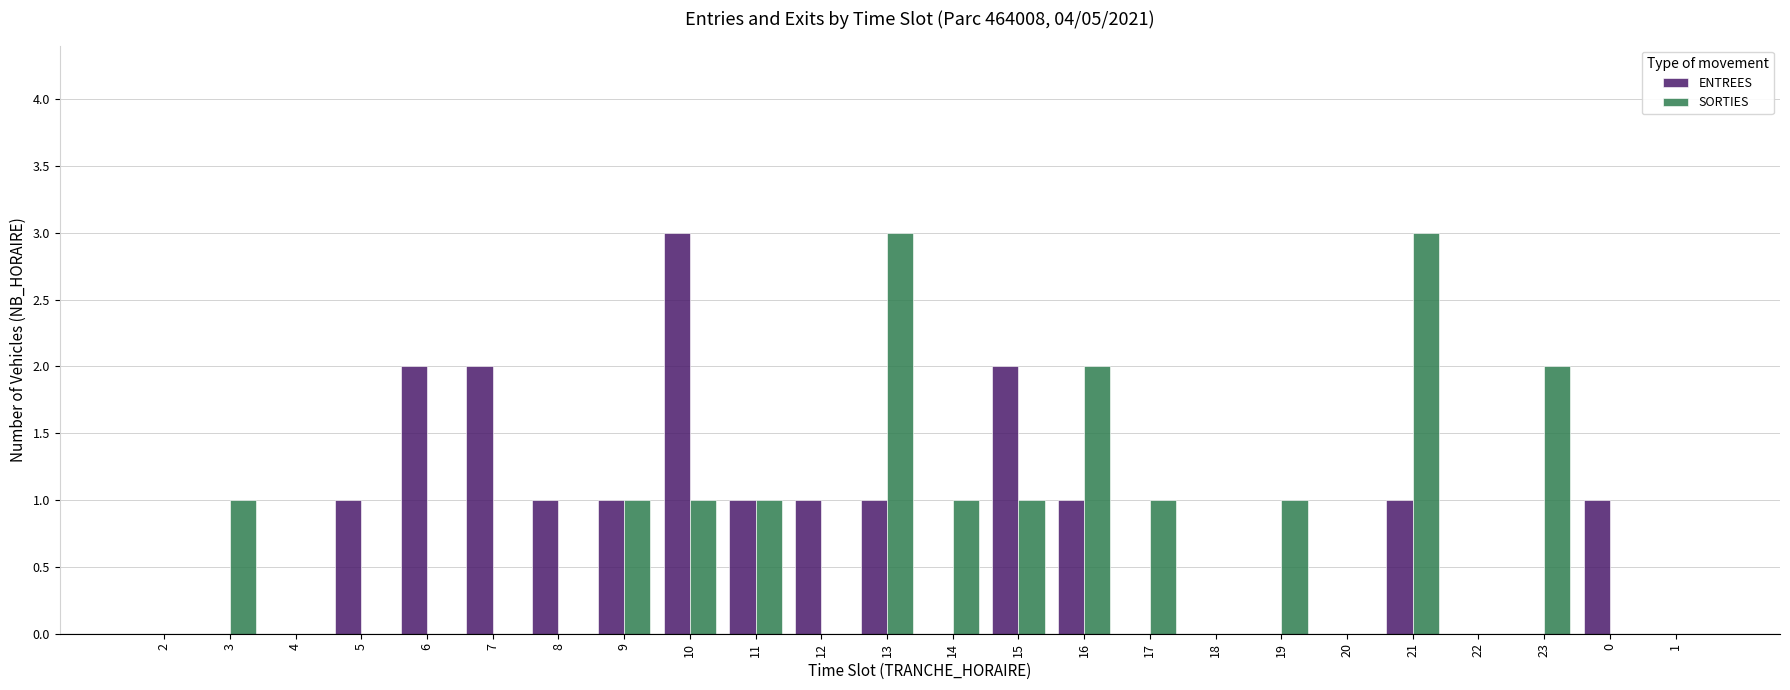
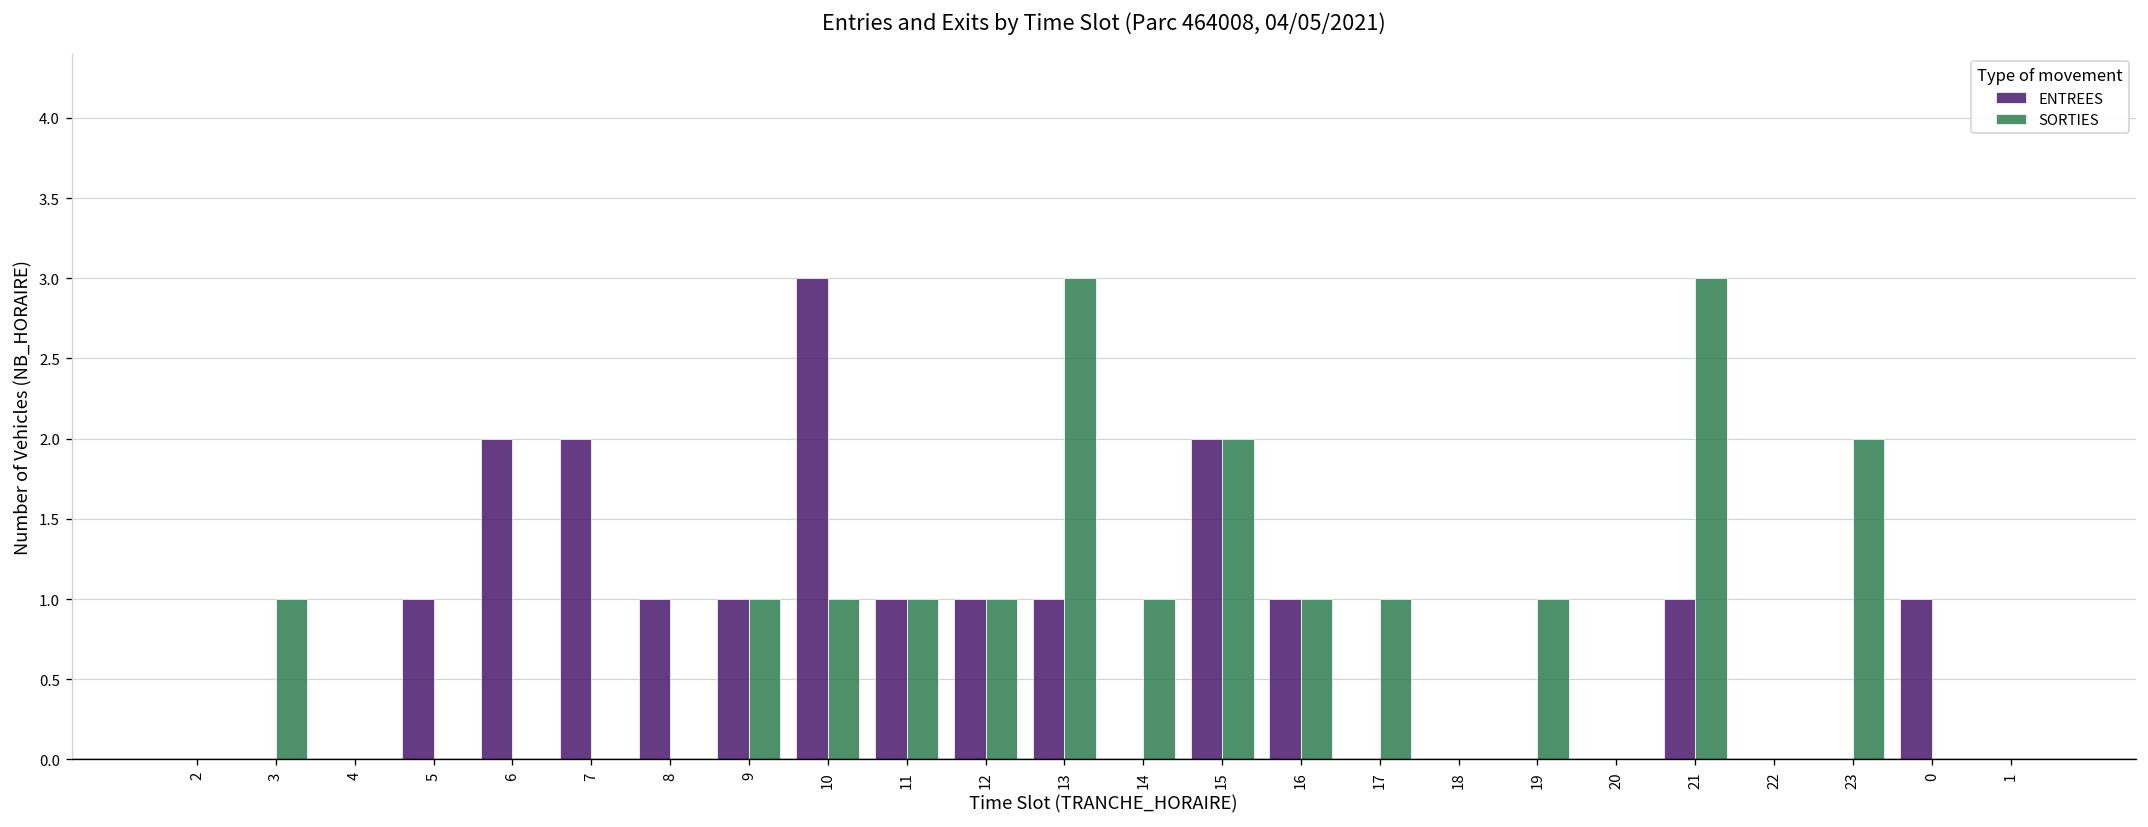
  {
    "ENTREES": {
      "2": 0,
      "3": 0,
      "4": 0,
      "5": 1,
      "6": 2,
      "7": 2,
      "8": 1,
      "9": 1,
      "10": 3,
      "11": 1,
      "12": 1,
      "13": 1,
      "14": 0,
      "15": 2,
      "16": 1,
      "17": 0,
      "18": 0,
      "19": 0,
      "20": 0,
      "21": 1,
      "22": 0,
      "23": 0,
      "0": 1,
      "1": 0
    },
    "SORTIES": {
      "2": 0,
      "3": 1,
      "4": 0,
      "5": 0,
      "6": 0,
      "7": 0,
      "8": 0,
      "9": 1,
      "10": 1,
      "11": 1,
-     "12": 0,
+     "12": 1,
      "13": 3,
      "14": 1,
-     "15": 1,
-     "16": 2,
+     "15": 2,
+     "16": 1,
      "17": 1,
      "18": 0,
      "19": 1,
      "20": 0,
      "21": 3,
      "22": 0,
      "23": 2,
      "0": 0,
      "1": 0
    }
  }
